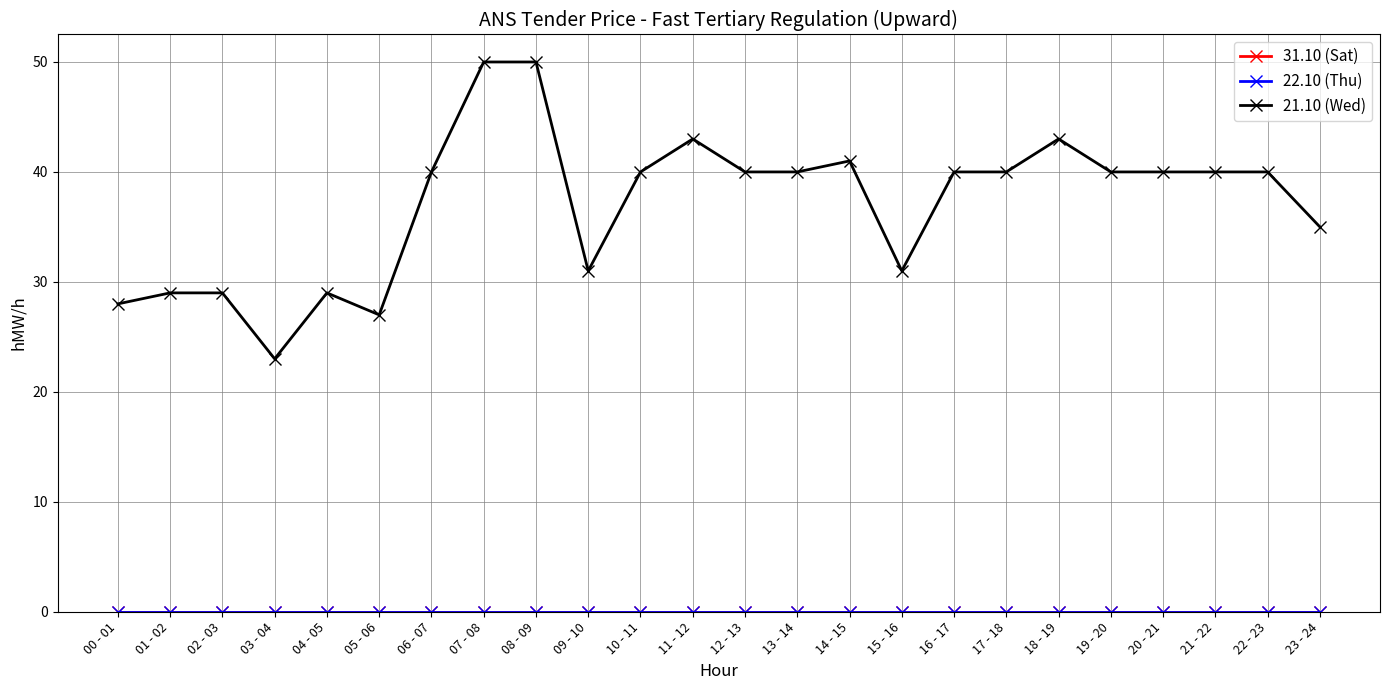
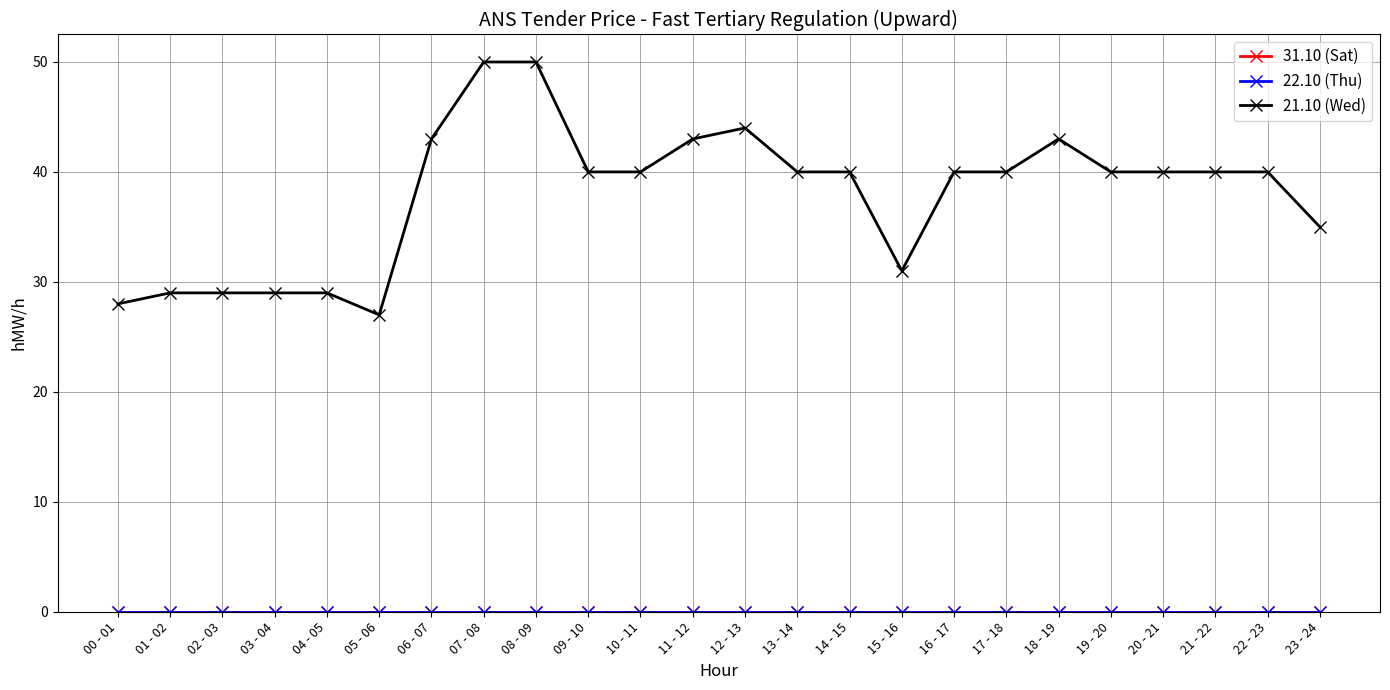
  {
    "22.10 (Thu)": {
      "00 - 01": 0,
      "01 - 02": 0,
      "02 - 03": 0,
      "03 - 04": 0,
      "04 - 05": 0,
      "05 - 06": 0,
      "06 - 07": 0,
      "07 - 08": 0,
      "08 - 09": 0,
      "09 - 10": 0,
      "10 - 11": 0,
      "11 - 12": 0,
      "12 - 13": 0,
      "13 - 14": 0,
      "14 - 15": 0,
      "15 - 16": 0,
      "16 - 17": 0,
      "17 - 18": 0,
      "18 - 19": 0,
      "19 - 20": 0,
      "20 - 21": 0,
      "21 - 22": 0,
      "22 - 23": 0,
      "23 - 24": 0
    },
    "21.10 (Wed)": {
      "00 - 01": 28,
      "01 - 02": 29,
      "02 - 03": 29,
-     "03 - 04": 23,
+     "03 - 04": 29,
      "04 - 05": 29,
      "05 - 06": 27,
-     "06 - 07": 40,
+     "06 - 07": 43,
      "07 - 08": 50,
      "08 - 09": 50,
-     "09 - 10": 31,
+     "09 - 10": 40,
      "10 - 11": 40,
      "11 - 12": 43,
-     "12 - 13": 40,
+     "12 - 13": 44,
      "13 - 14": 40,
-     "14 - 15": 41,
+     "14 - 15": 40,
      "15 - 16": 31,
      "16 - 17": 40,
      "17 - 18": 40,
      "18 - 19": 43,
      "19 - 20": 40,
      "20 - 21": 40,
      "21 - 22": 40,
      "22 - 23": 40,
      "23 - 24": 35
    }
  }
